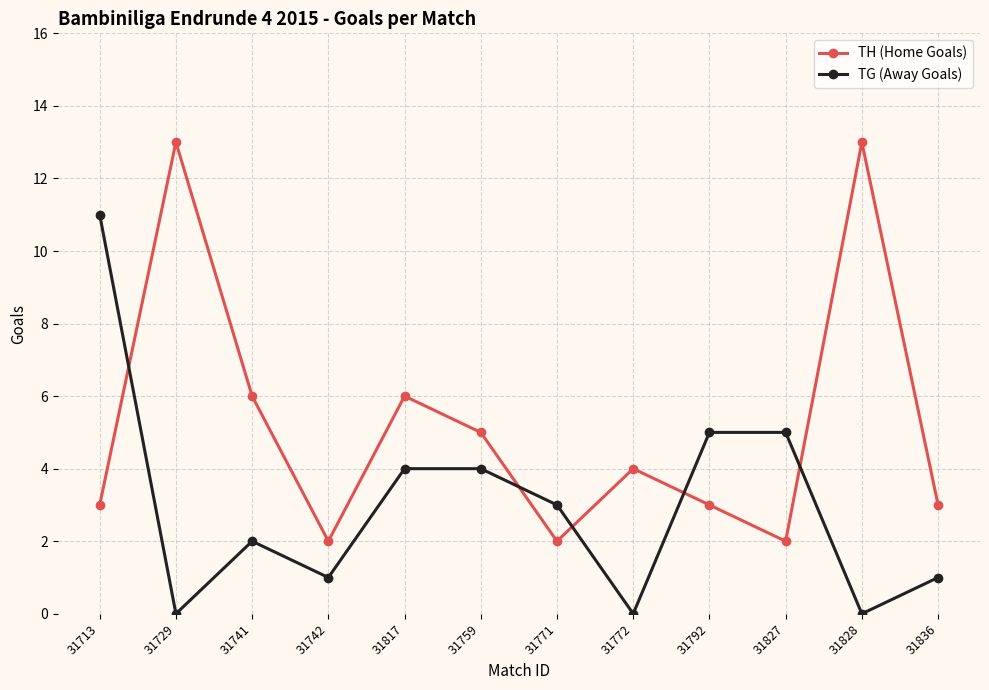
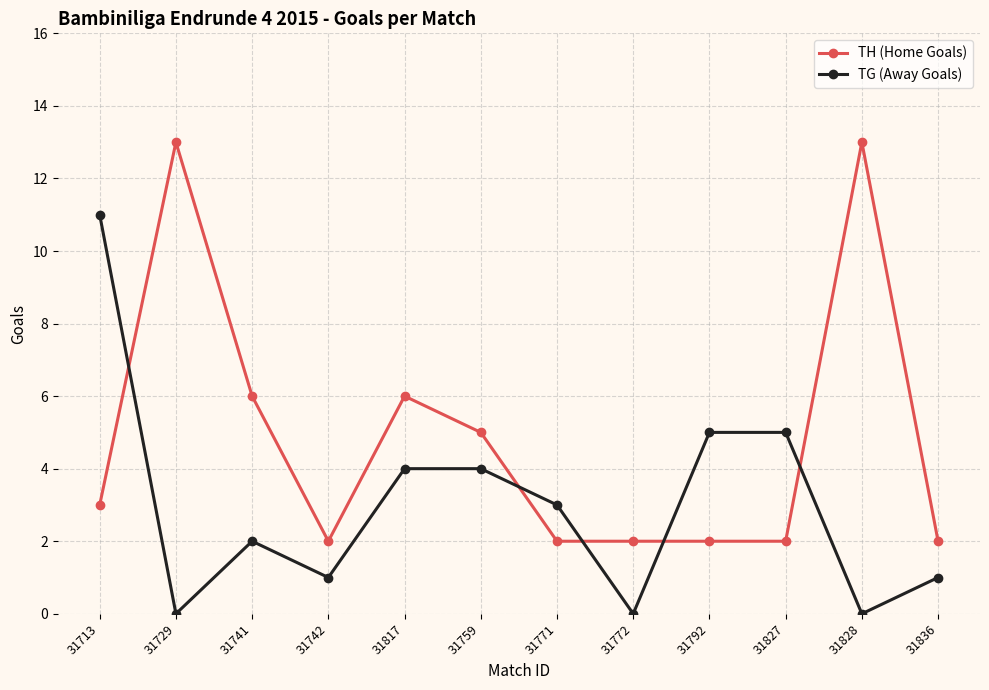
  {
    "TH (Home Goals)": {
      "31713": 3,
      "31729": 13,
      "31741": 6,
      "31742": 2,
      "31817": 6,
      "31759": 5,
      "31771": 2,
-     "31772": 4,
-     "31792": 3,
+     "31772": 2,
+     "31792": 2,
      "31827": 2,
      "31828": 13,
-     "31836": 3
+     "31836": 2
    },
    "TG (Away Goals)": {
      "31713": 11,
      "31729": 0,
      "31741": 2,
      "31742": 1,
      "31817": 4,
      "31759": 4,
      "31771": 3,
      "31772": 0,
      "31792": 5,
      "31827": 5,
      "31828": 0,
      "31836": 1
    }
  }
